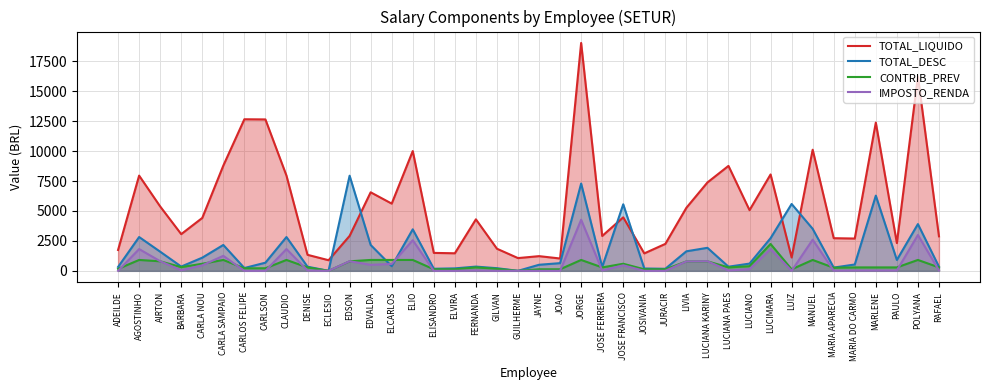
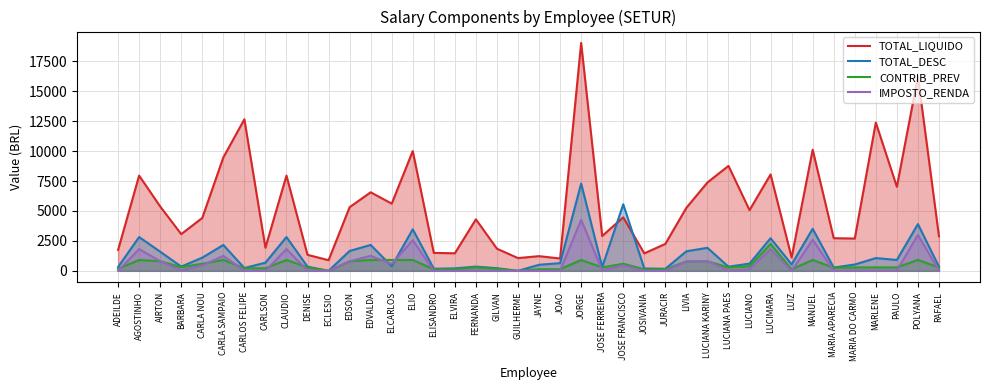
  {
    "TOTAL_LIQUIDO": {
      "ADEILDE": 1700,
      "AGOSTINHO": 8000,
      "AIRTON": 5400,
      "BARBARA": 3100,
      "CARLA NOU": 4400,
-     "CARLA SAMPAIO": 8800,
+     "CARLA SAMPAIO": 9500,
      "CARLOS FELIPE": 12700,
-     "CARLSON": 12600,
+     "CARLSON": 1900,
      "CLAUDIO": 8000,
      "DENISE": 1300,
      "ECLESIO": 900,
-     "EDSON": 2900,
+     "EDSON": 5300,
      "EDVALDA": 6600,
      "ELCARLOS": 5600,
      "ELIO": 10000,
      "ELISANDRO": 1500,
      "ELVIRA": 1500,
      "FERNANDA": 4300,
      "GILVAN": 1800,
      "GUILHERME": 1100,
      "JAYNE": 1200,
      "JOAO": 1000,
      "JORGE": 19000,
      "JOSE FERREIRA": 2900,
      "JOSE FRANCISCO": 4500,
      "JOSIVANIA": 1500,
      "JURACIR": 2200,
      "LIVIA": 5300,
      "LUCIANA KARINY": 7400,
      "LUCIANA PAES": 8800,
      "LUCIANO": 5100,
      "LUCIMARA": 8000,
      "LUIZ": 1100,
      "MANUEL": 10100,
      "MARIA APARECIA": 2700,
      "MARIA DO CARMO": 2700,
      "MARLENE": 12400,
-     "PAULO": 2300,
+     "PAULO": 7000,
      "RAFAEL": 2900
    },
    "TOTAL_DESC": {
      "AGOSTINHO": 2800,
      "AIRTON": 1600,
      "CARLA NOU": 1100,
      "CARLA SAMPAIO": 2200,
      "CARLSON": 700,
      "CLAUDIO": 2800,
-     "EDSON": 7900,
+     "EDSON": 1700,
      "EDVALDA": 2200,
      "ELIO": 3500,
      "JAYNE": 500,
      "JOAO": 600,
      "JORGE": 7300,
      "JOSE FRANCISCO": 5600,
      "LIVIA": 1600,
      "LUCIANA KARINY": 1900,
      "LUCIANO": 600,
      "LUCIMARA": 2700,
-     "LUIZ": 5600,
+     "LUIZ": 500,
      "MANUEL": 3500,
      "MARIA DO CARMO": 500,
-     "MARLENE": 6300,
+     "MARLENE": 1100,
      "PAULO": 900,
      "POLYANA": 3900
    },
    "CONTRIB_PREV": {
      "AGOSTINHO": 900,
      "CARLA SAMPAIO": 900,
      "CLAUDIO": 900,
      "EDVALDA": 900,
      "ELCARLOS": 900,
      "ELIO": 900,
      "JORGE": 900,
      "LUCIANO": 400,
      "LUCIMARA": 2200,
      "MANUEL": 900,
      "MARIA DO CARMO": 300,
      "MARLENE": 300,
      "PAULO": 300,
      "POLYANA": 900
    },
    "IMPOSTO_RENDA": {
      "AGOSTINHO": 1800,
      "BARBARA": 0,
      "CARLA SAMPAIO": 1300,
      "CLAUDIO": 1800,
      "DENISE": 0,
-     "EDVALDA": 500,
+     "EDVALDA": 1300,
      "ELIO": 2600,
      "FERNANDA": 0,
      "JORGE": 4300,
      "JOSE FERREIRA": 0,
      "LUCIANA PAES": 0,
      "LUCIANO": 100,
      "LUCIMARA": 1800,
      "MANUEL": 2600,
      "MARIA APARECIA": 0,
      "MARIA DO CARMO": 0,
      "MARLENE": 0,
      "PAULO": 0,
      "POLYANA": 3000,
      "RAFAEL": 0
    }
  }
